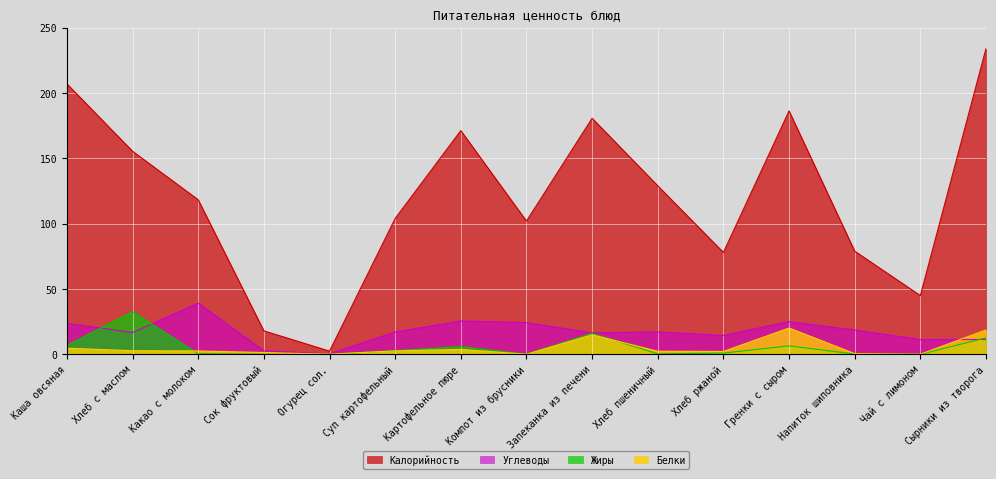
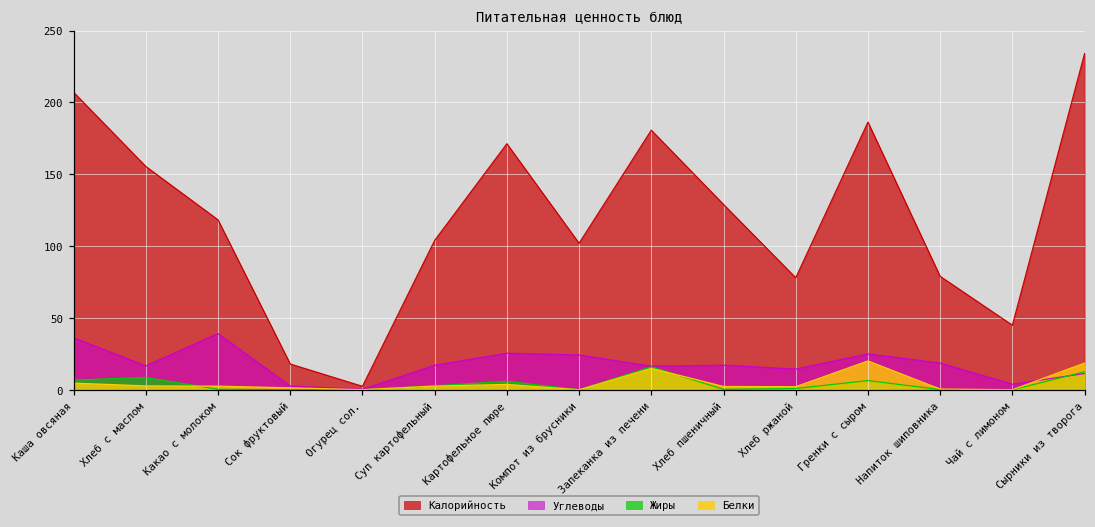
  {
    "Калорийность": {
      "Каша овсяная": 207,
      "Хлеб с маслом": 155,
      "Какао с молоком": 118,
      "Сок фруктовый": 18,
      "Огурец сол.": 3,
      "Суп картофельный": 104,
      "Картофельное пюре": 171,
      "Компот из брусники": 102,
      "Запеканка из печени": 181,
      "Хлеб пшеничный": 129,
      "Хлеб ржаной": 78,
      "Гренки с сыром": 186,
      "Напиток шиповника": 79,
      "Чай с лимоном": 45,
      "Сырники из творога": 234
    },
    "Углеводы": {
-     "Каша овсяная": 24,
+     "Каша овсяная": 36,
      "Хлеб с маслом": 17,
      "Какао с молоком": 39,
      "Суп картофельный": 17,
      "Картофельное пюре": 26,
      "Компот из брусники": 24,
      "Хлеб пшеничный": 17,
      "Хлеб ржаной": 14,
      "Гренки с сыром": 25,
      "Напиток шиповника": 19,
-     "Чай с лимоном": 11
+     "Чай с лимоном": 4
    },
    "Жиры": {
      "Каша овсяная": 7,
-     "Хлеб с маслом": 33,
+     "Хлеб с маслом": 9,
      "Какао с молоком": 0,
      "Картофельное пюре": 6,
      "Хлеб пшеничный": 0,
      "Гренки с сыром": 7
    },
    "Белки": {
      "Каша овсяная": 5,
      "Хлеб с маслом": 3,
      "Какао с молоком": 3,
      "Картофельное пюре": 4,
      "Хлеб пшеничный": 2,
      "Гренки с сыром": 20,
      "Сырники из творога": 19
    }
  }
